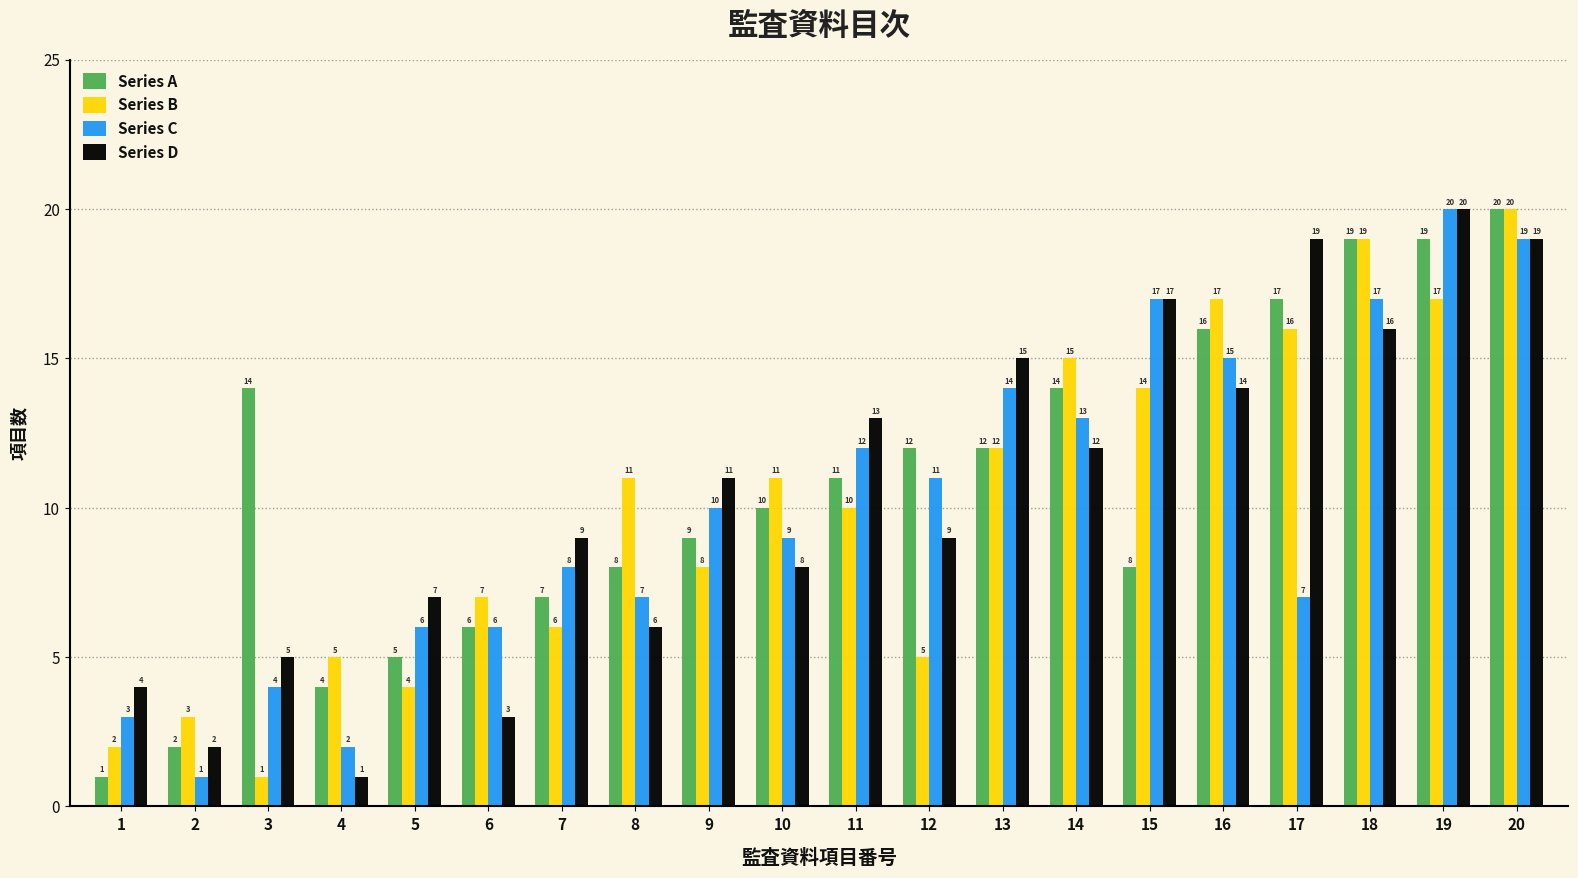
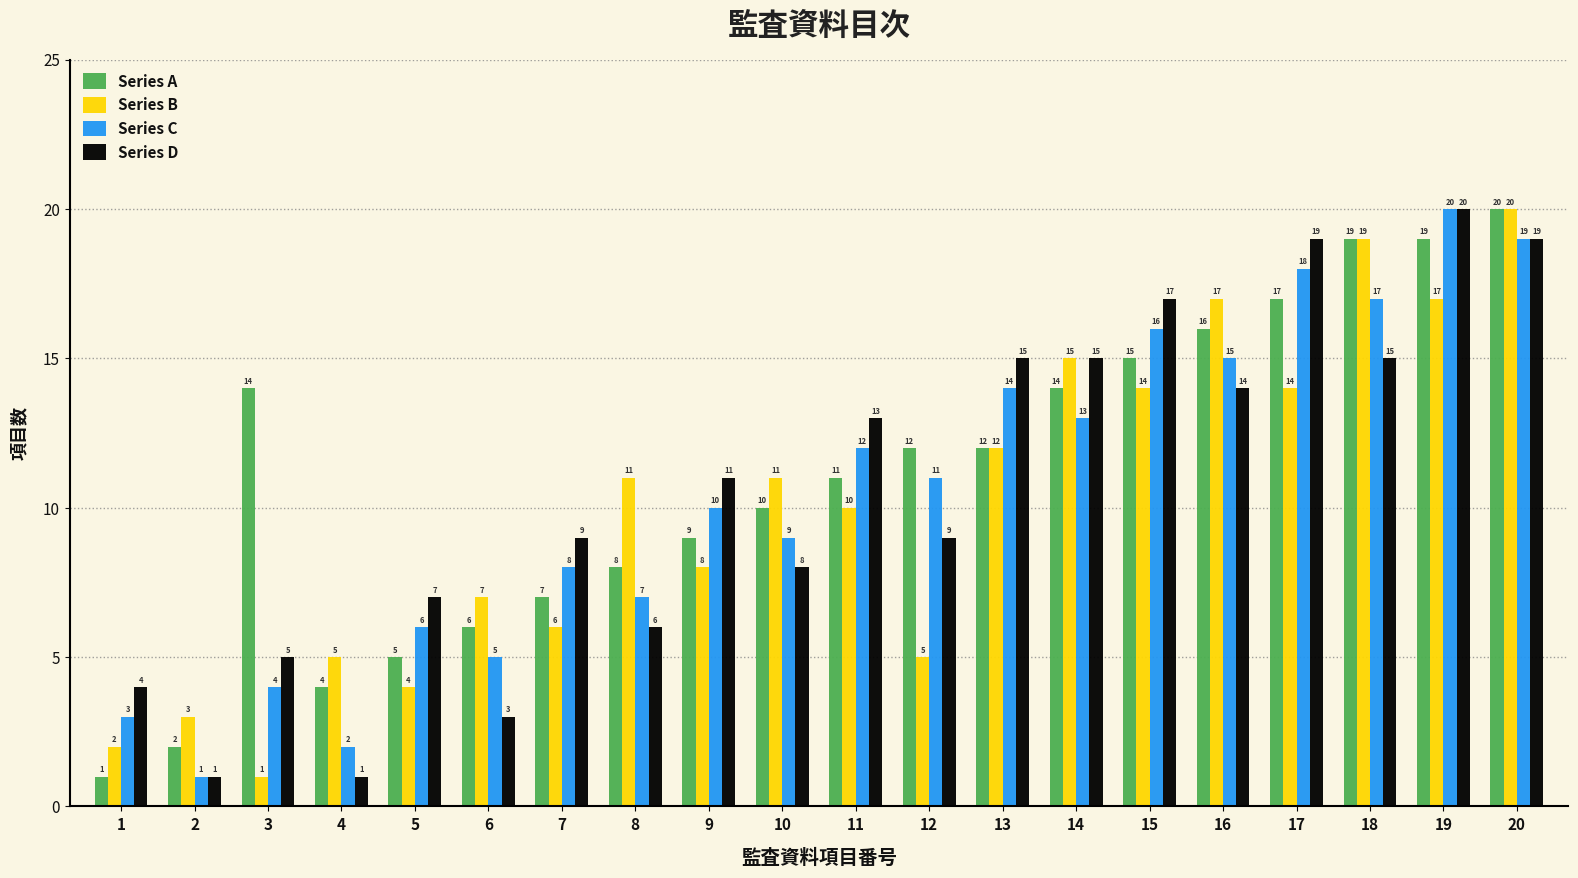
  {
    "Series A": {
      "1": 1,
      "2": 2,
      "3": 14,
      "4": 4,
      "5": 5,
      "6": 6,
      "7": 7,
      "8": 8,
      "9": 9,
      "10": 10,
      "11": 11,
      "12": 12,
      "13": 12,
      "14": 14,
-     "15": 8,
+     "15": 15,
      "16": 16,
      "17": 17,
      "18": 19,
      "19": 19,
      "20": 20
    },
    "Series B": {
      "1": 2,
      "2": 3,
      "3": 1,
      "4": 5,
      "5": 4,
      "6": 7,
      "7": 6,
      "8": 11,
      "9": 8,
      "10": 11,
      "11": 10,
      "12": 5,
      "13": 12,
      "14": 15,
      "15": 14,
      "16": 17,
-     "17": 16,
+     "17": 14,
      "18": 19,
      "19": 17,
      "20": 20
    },
    "Series C": {
      "1": 3,
      "2": 1,
      "3": 4,
      "4": 2,
      "5": 6,
-     "6": 6,
+     "6": 5,
      "7": 8,
      "8": 7,
      "9": 10,
      "10": 9,
      "11": 12,
      "12": 11,
      "13": 14,
      "14": 13,
-     "15": 17,
+     "15": 16,
      "16": 15,
-     "17": 7,
+     "17": 18,
      "18": 17,
      "19": 20,
      "20": 19
    },
    "Series D": {
      "1": 4,
-     "2": 2,
+     "2": 1,
      "3": 5,
      "4": 1,
      "5": 7,
      "6": 3,
      "7": 9,
      "8": 6,
      "9": 11,
      "10": 8,
      "11": 13,
      "12": 9,
      "13": 15,
-     "14": 12,
+     "14": 15,
      "15": 17,
      "16": 14,
      "17": 19,
-     "18": 16,
+     "18": 15,
      "19": 20,
      "20": 19
    }
  }
